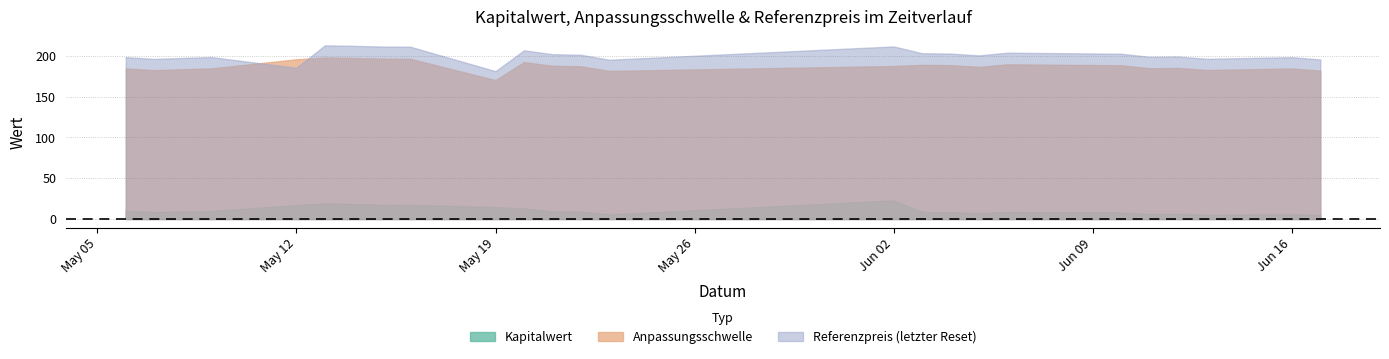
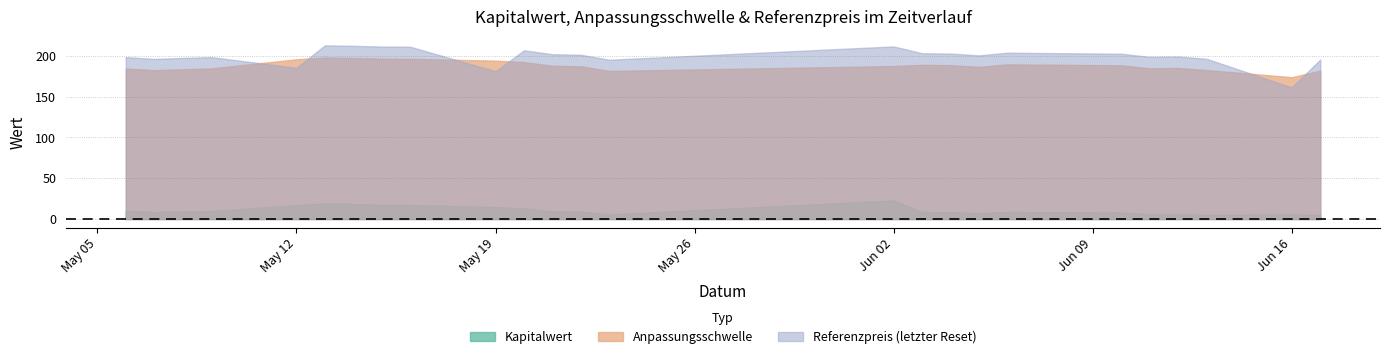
  {
    "Kapitalwert": {
      "May 12": 20,
      "May 19": 10,
      "Jun 02": 20,
      "Jun 16": 10
    },
    "Anpassungsschwelle": {
      "May 12": 200,
-     "May 19": 170,
+     "May 19": 190,
      "Jun 02": 190,
-     "Jun 16": 180
+     "Jun 16": 170
    },
    "Referenzpreis (letzter Reset)": {
      "May 12": 190,
      "May 19": 180,
      "Jun 02": 210,
-     "Jun 16": 200
+     "Jun 16": 160
    }
  }
